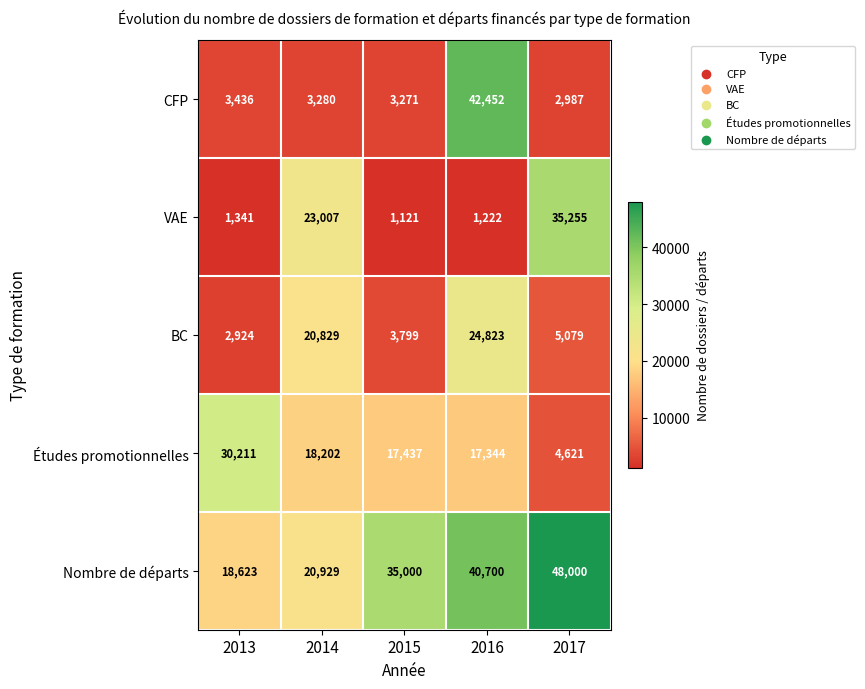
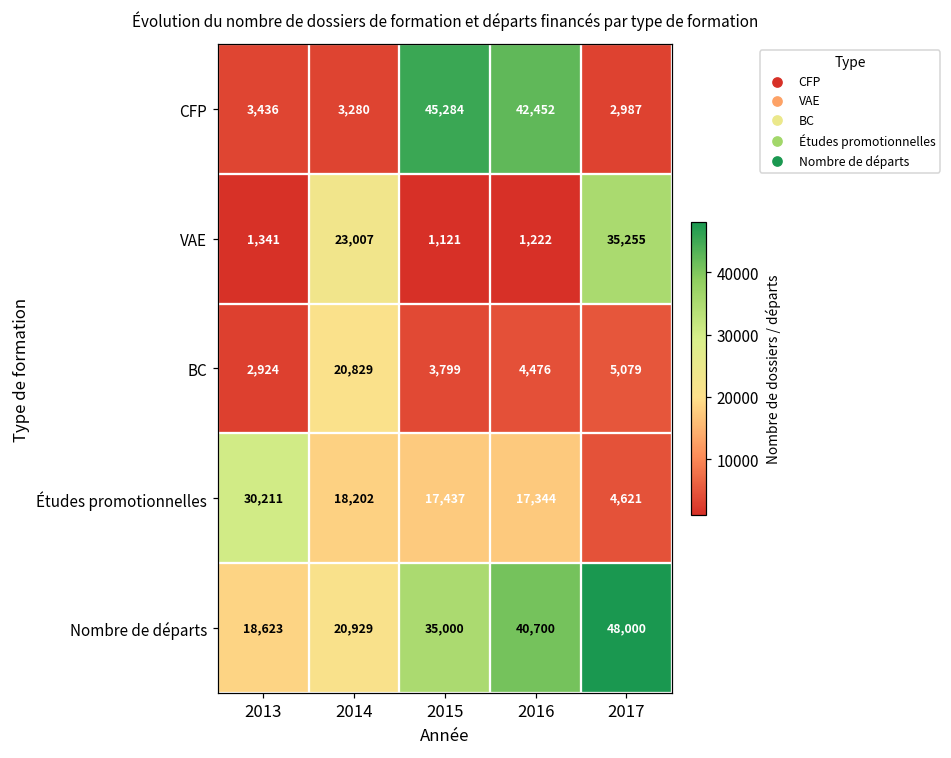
  {
    "CFP": {
      "2013": "3,436",
      "2014": "3,280",
-     "2015": "3,271",
+     "2015": "45,284",
      "2016": "42,452",
      "2017": "2,987"
    },
    "VAE": {
      "2013": "1,341",
      "2014": "23,007",
      "2015": "1,121",
      "2016": "1,222",
      "2017": "35,255"
    },
    "BC": {
      "2013": "2,924",
      "2014": "20,829",
      "2015": "3,799",
-     "2016": "24,823",
+     "2016": "4,476",
      "2017": "5,079"
    },
    "Études promotionnelles": {
      "2013": "30,211",
      "2014": "18,202",
      "2015": "17,437",
      "2016": "17,344",
      "2017": "4,621"
    },
    "Nombre de départs": {
      "2013": "18,623",
      "2014": "20,929",
      "2015": "35,000",
      "2016": "40,700",
      "2017": "48,000"
    }
  }
